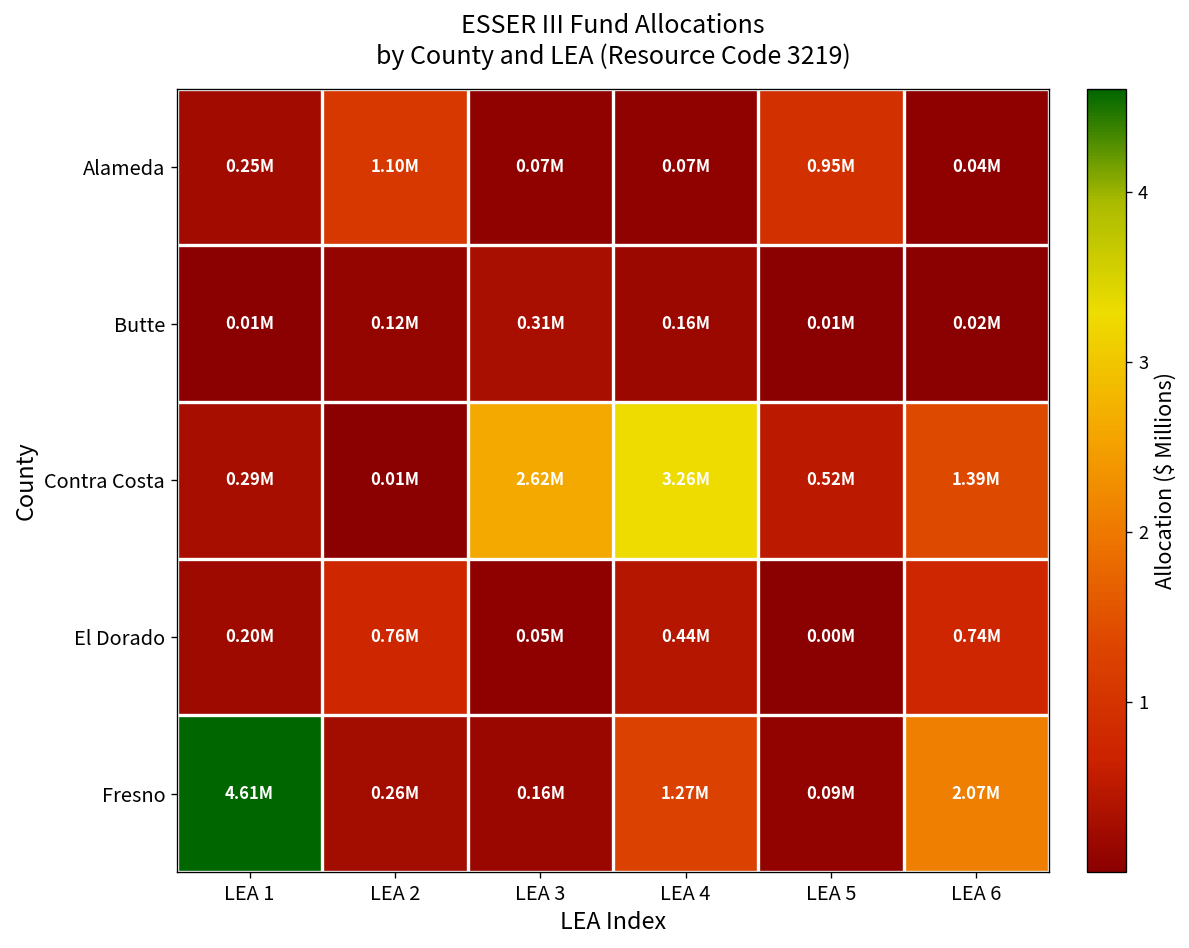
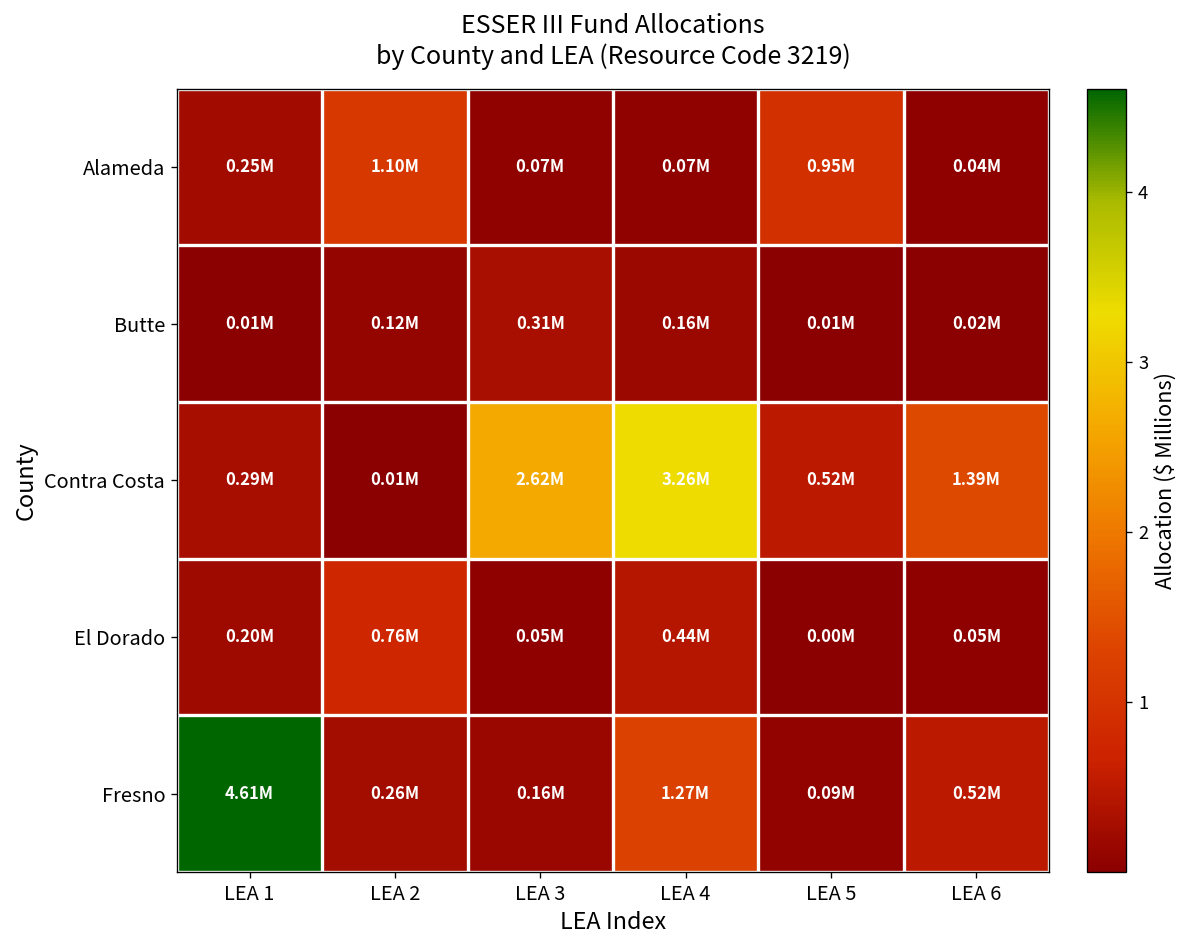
  {
    "Alameda": {
      "LEA 1": "0.25M",
      "LEA 2": "1.10M",
      "LEA 3": "0.07M",
      "LEA 4": "0.07M",
      "LEA 5": "0.95M",
      "LEA 6": "0.04M"
    },
    "Butte": {
      "LEA 1": "0.01M",
      "LEA 2": "0.12M",
      "LEA 3": "0.31M",
      "LEA 4": "0.16M",
      "LEA 5": "0.01M",
      "LEA 6": "0.02M"
    },
    "Contra Costa": {
      "LEA 1": "0.29M",
      "LEA 2": "0.01M",
      "LEA 3": "2.62M",
      "LEA 4": "3.26M",
      "LEA 5": "0.52M",
      "LEA 6": "1.39M"
    },
    "El Dorado": {
      "LEA 1": "0.20M",
      "LEA 2": "0.76M",
      "LEA 3": "0.05M",
      "LEA 4": "0.44M",
      "LEA 5": "0.00M",
-     "LEA 6": "0.74M"
+     "LEA 6": "0.05M"
    },
    "Fresno": {
      "LEA 1": "4.61M",
      "LEA 2": "0.26M",
      "LEA 3": "0.16M",
      "LEA 4": "1.27M",
      "LEA 5": "0.09M",
-     "LEA 6": "2.07M"
+     "LEA 6": "0.52M"
    }
  }
